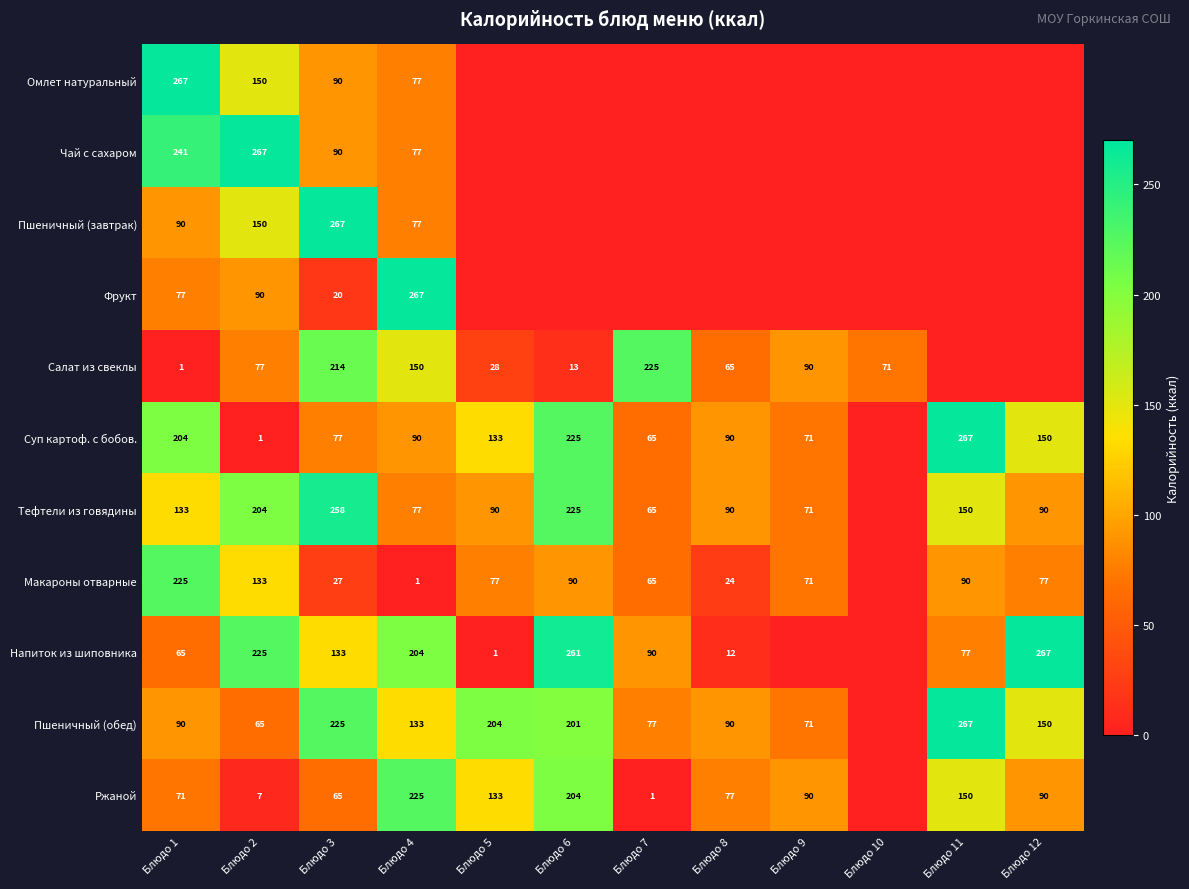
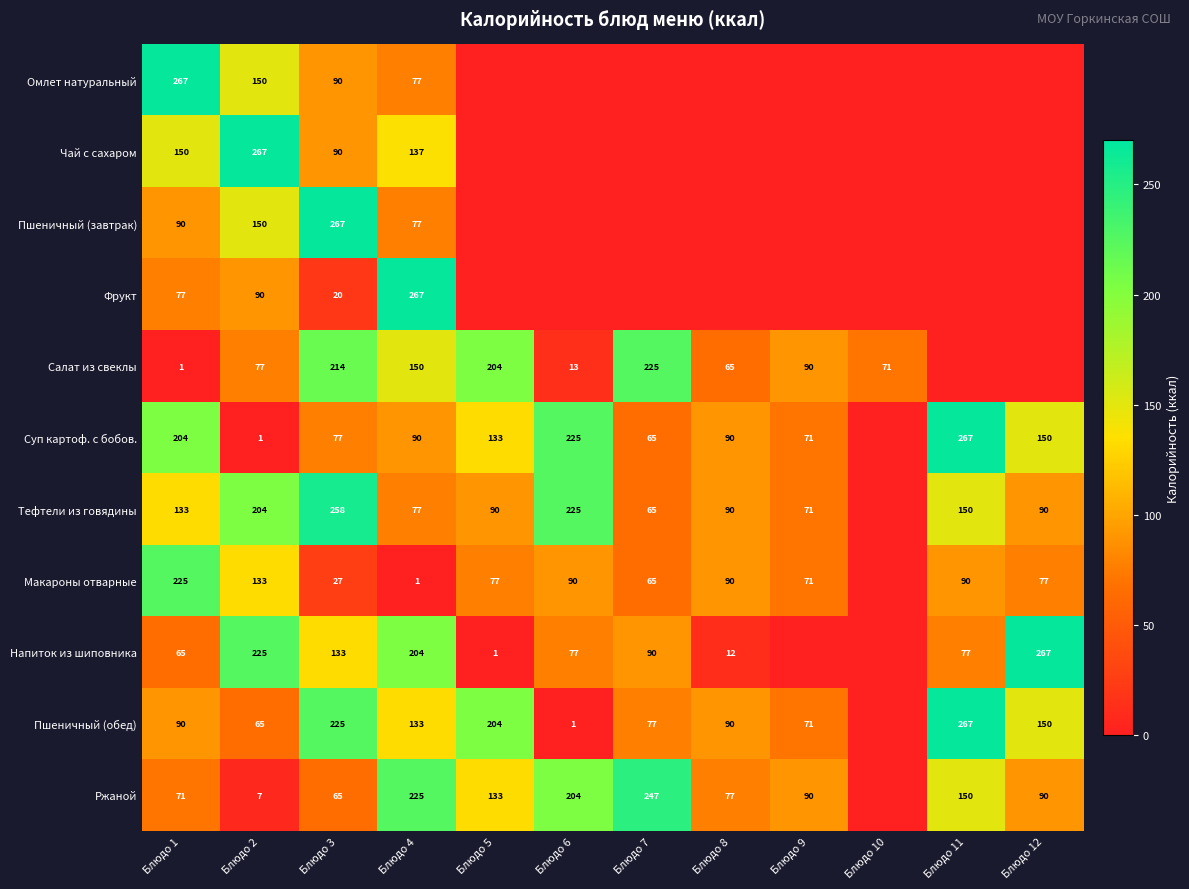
  {
    "Омлет натуральный": {
      "Блюдо 1": 267,
      "Блюдо 2": 150,
      "Блюдо 3": 90,
      "Блюдо 4": 77
    },
    "Чай с сахаром": {
-     "Блюдо 1": 241,
+     "Блюдо 1": 150,
      "Блюдо 2": 267,
      "Блюдо 3": 90,
-     "Блюдо 4": 77
+     "Блюдо 4": 137
    },
    "Пшеничный (завтрак)": {
      "Блюдо 1": 90,
      "Блюдо 2": 150,
      "Блюдо 3": 267,
      "Блюдо 4": 77
    },
    "Фрукт": {
      "Блюдо 1": 77,
      "Блюдо 2": 90,
      "Блюдо 3": 20,
      "Блюдо 4": 267
    },
    "Салат из свеклы": {
      "Блюдо 1": 1,
      "Блюдо 2": 77,
      "Блюдо 3": 214,
      "Блюдо 4": 150,
-     "Блюдо 5": 28,
+     "Блюдо 5": 204,
      "Блюдо 6": 13,
      "Блюдо 7": 225,
      "Блюдо 8": 65,
      "Блюдо 9": 90,
      "Блюдо 10": 71
    },
    "Суп картоф. с бобов.": {
      "Блюдо 1": 204,
      "Блюдо 2": 1,
      "Блюдо 3": 77,
      "Блюдо 4": 90,
      "Блюдо 5": 133,
      "Блюдо 6": 225,
      "Блюдо 7": 65,
      "Блюдо 8": 90,
      "Блюдо 9": 71,
      "Блюдо 11": 267,
      "Блюдо 12": 150
    },
    "Тефтели из говядины": {
      "Блюдо 1": 133,
      "Блюдо 2": 204,
      "Блюдо 3": 258,
      "Блюдо 4": 77,
      "Блюдо 5": 90,
      "Блюдо 6": 225,
      "Блюдо 7": 65,
      "Блюдо 8": 90,
      "Блюдо 9": 71,
      "Блюдо 11": 150,
      "Блюдо 12": 90
    },
    "Макароны отварные": {
      "Блюдо 1": 225,
      "Блюдо 2": 133,
      "Блюдо 3": 27,
      "Блюдо 4": 1,
      "Блюдо 5": 77,
      "Блюдо 6": 90,
      "Блюдо 7": 65,
-     "Блюдо 8": 24,
+     "Блюдо 8": 90,
      "Блюдо 9": 71,
      "Блюдо 11": 90,
      "Блюдо 12": 77
    },
    "Напиток из шиповника": {
      "Блюдо 1": 65,
      "Блюдо 2": 225,
      "Блюдо 3": 133,
      "Блюдо 4": 204,
      "Блюдо 5": 1,
-     "Блюдо 6": 261,
+     "Блюдо 6": 77,
      "Блюдо 7": 90,
      "Блюдо 8": 12,
      "Блюдо 11": 77,
      "Блюдо 12": 267
    },
    "Пшеничный (обед)": {
      "Блюдо 1": 90,
      "Блюдо 2": 65,
      "Блюдо 3": 225,
      "Блюдо 4": 133,
      "Блюдо 5": 204,
-     "Блюдо 6": 201,
+     "Блюдо 6": 1,
      "Блюдо 7": 77,
      "Блюдо 8": 90,
      "Блюдо 9": 71,
      "Блюдо 11": 267,
      "Блюдо 12": 150
    },
    "Ржаной": {
      "Блюдо 1": 71,
      "Блюдо 2": 7,
      "Блюдо 3": 65,
      "Блюдо 4": 225,
      "Блюдо 5": 133,
      "Блюдо 6": 204,
-     "Блюдо 7": 1,
+     "Блюдо 7": 247,
      "Блюдо 8": 77,
      "Блюдо 9": 90,
      "Блюдо 11": 150,
      "Блюдо 12": 90
    }
  }
